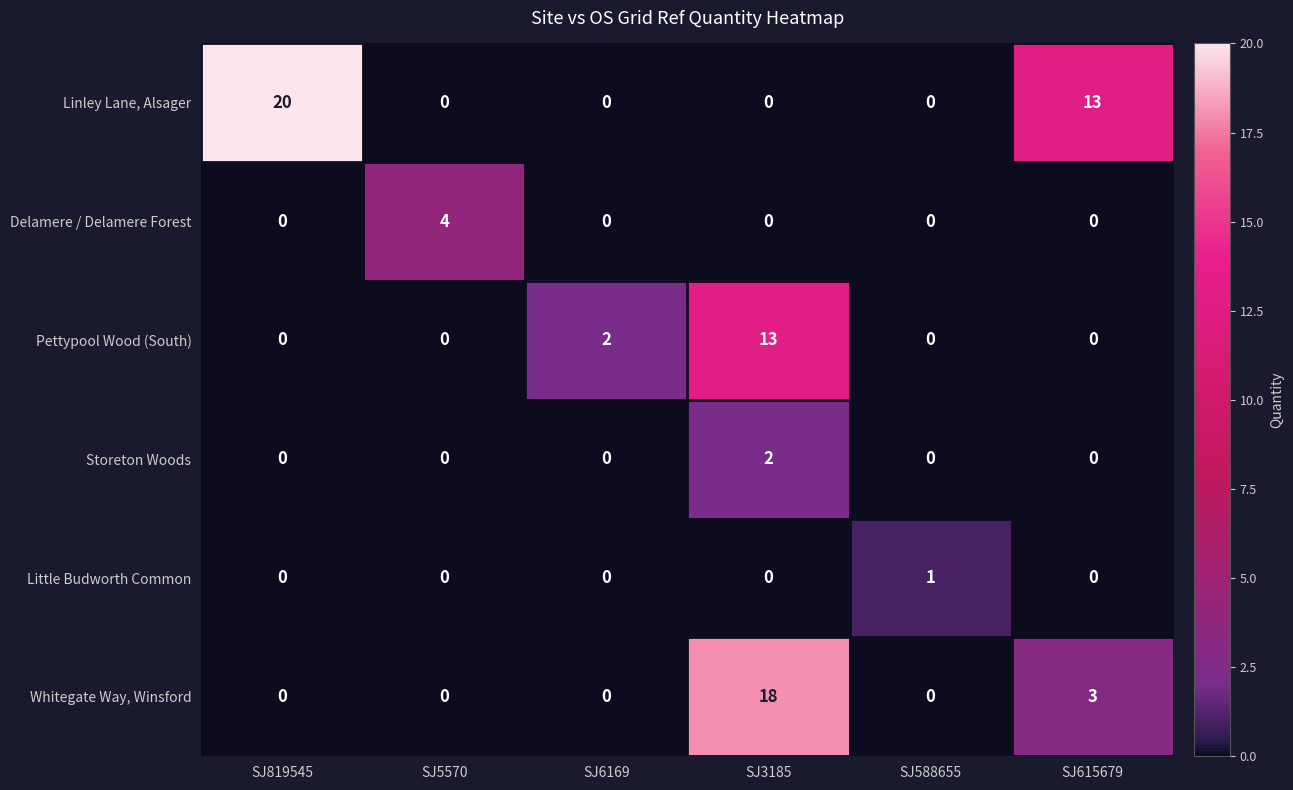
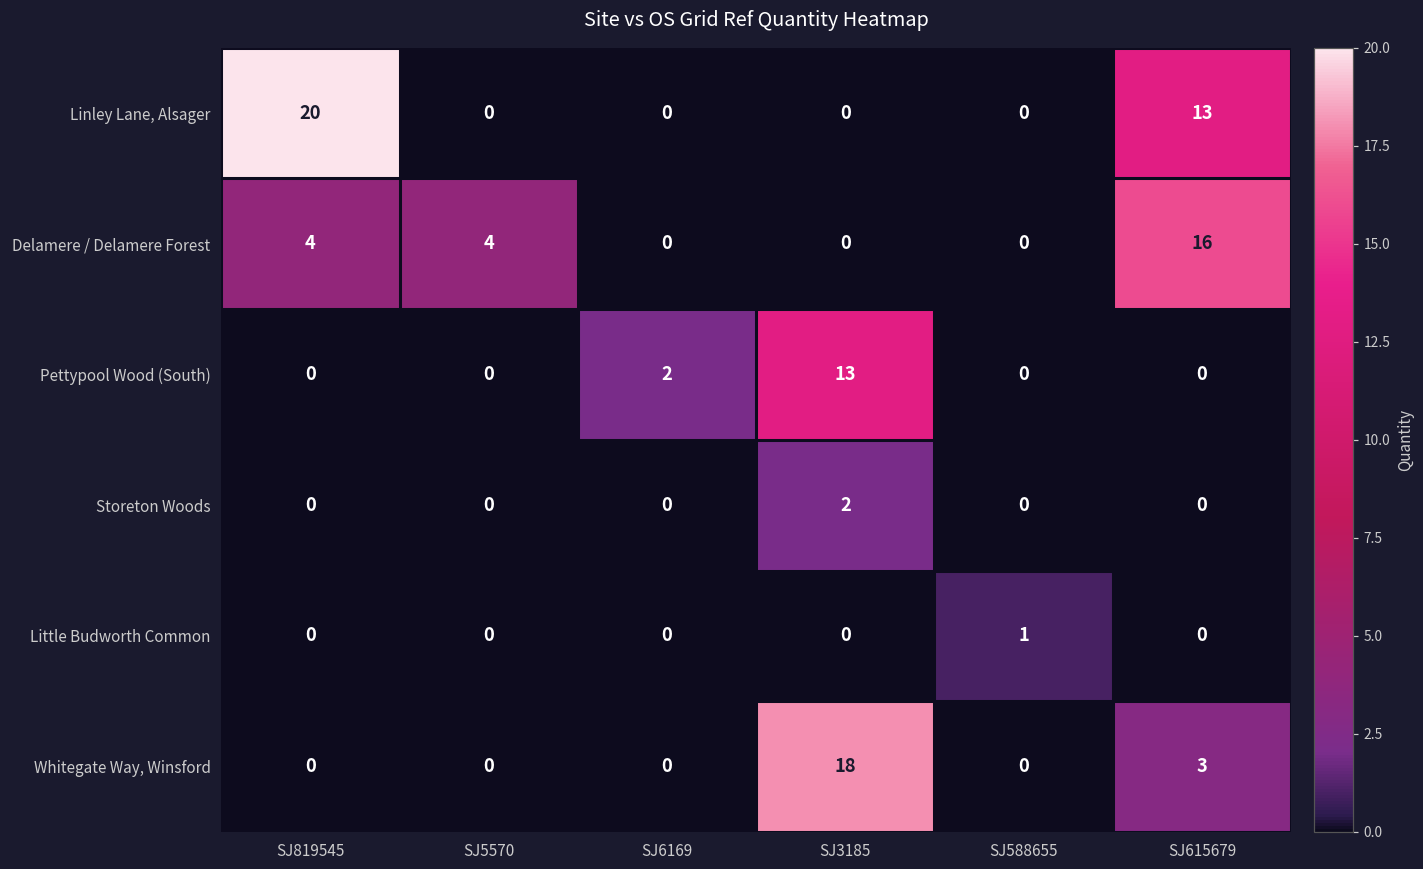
  {
    "Linley Lane, Alsager": {
      "SJ819545": 20,
      "SJ5570": 0,
      "SJ6169": 0,
      "SJ3185": 0,
      "SJ588655": 0,
      "SJ615679": 13
    },
    "Delamere / Delamere Forest": {
-     "SJ819545": 0,
+     "SJ819545": 4,
      "SJ5570": 4,
      "SJ6169": 0,
      "SJ3185": 0,
      "SJ588655": 0,
-     "SJ615679": 0
+     "SJ615679": 16
    },
    "Pettypool Wood (South)": {
      "SJ819545": 0,
      "SJ5570": 0,
      "SJ6169": 2,
      "SJ3185": 13,
      "SJ588655": 0,
      "SJ615679": 0
    },
    "Storeton Woods": {
      "SJ819545": 0,
      "SJ5570": 0,
      "SJ6169": 0,
      "SJ3185": 2,
      "SJ588655": 0,
      "SJ615679": 0
    },
    "Little Budworth Common": {
      "SJ819545": 0,
      "SJ5570": 0,
      "SJ6169": 0,
      "SJ3185": 0,
      "SJ588655": 1,
      "SJ615679": 0
    },
    "Whitegate Way, Winsford": {
      "SJ819545": 0,
      "SJ5570": 0,
      "SJ6169": 0,
      "SJ3185": 18,
      "SJ588655": 0,
      "SJ615679": 3
    }
  }
